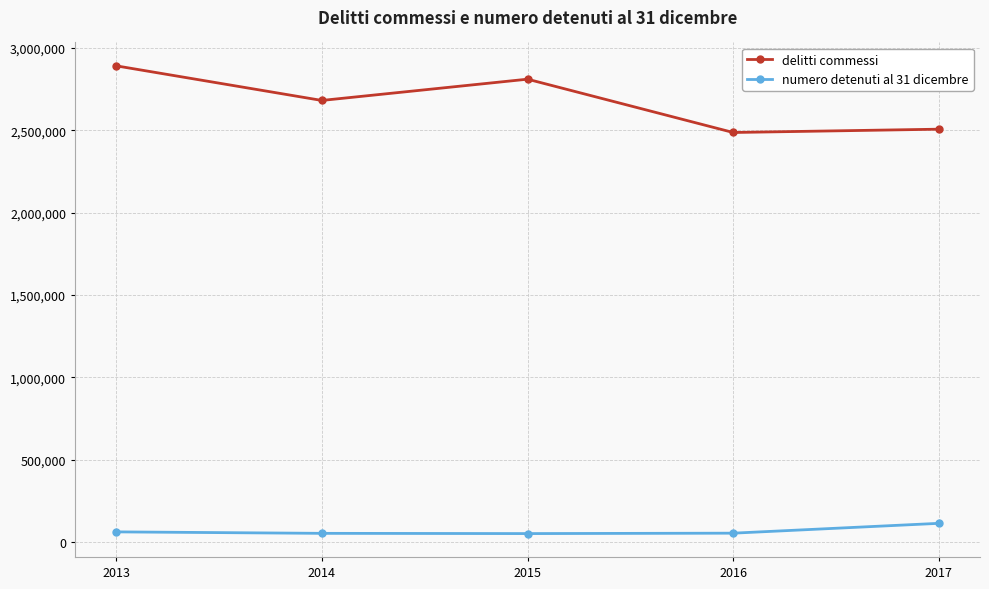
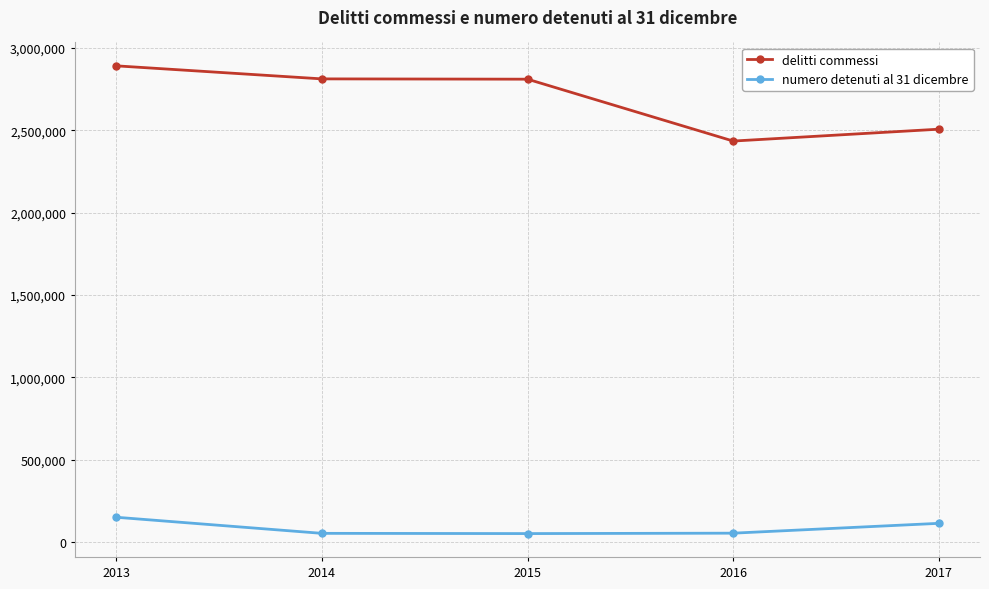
  {
    "delitti commessi": {
      "2013": "2,890,000",
-     "2014": "2,680,000",
+     "2014": "2,810,000",
      "2015": "2,810,000",
-     "2016": "2,490,000",
+     "2016": "2,440,000",
      "2017": "2,510,000"
    },
    "numero detenuti al 31 dicembre": {
-     "2013": "60,000",
+     "2013": "150,000",
      "2014": "50,000",
      "2015": "50,000",
      "2016": "50,000",
      "2017": "110,000"
    }
  }
